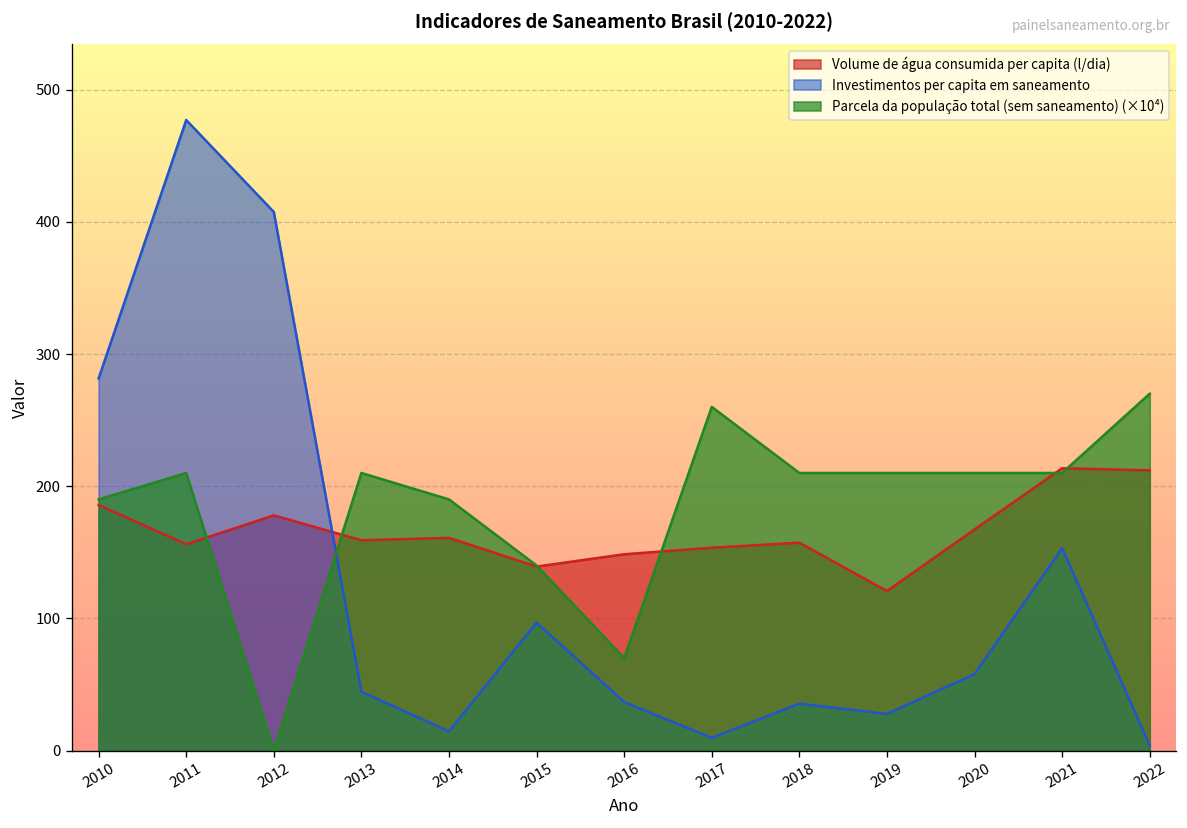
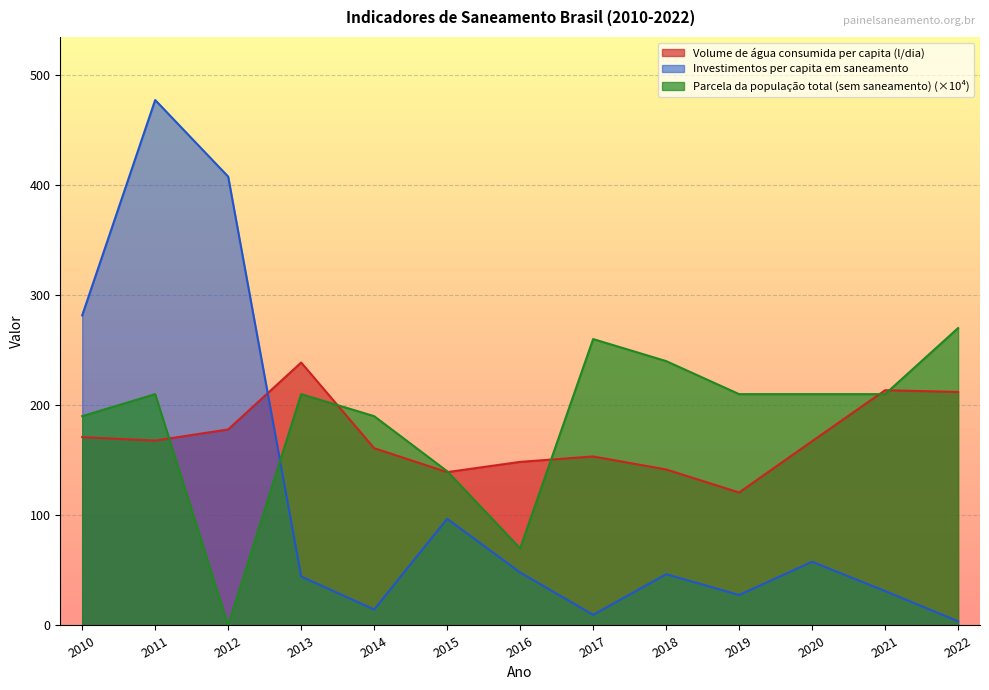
  {
    "Volume de água consumida per capita (l/dia)": {
-     "2010": 186,
-     "2011": 156,
+     "2010": 171,
+     "2011": 168,
      "2012": 178,
-     "2013": 159,
+     "2013": 239,
      "2014": 161,
      "2016": 149,
      "2017": 153,
-     "2018": 157,
+     "2018": 142,
      "2019": 121,
      "2020": 167,
      "2021": 214,
      "2022": 212
    },
    "Investimentos per capita em saneamento": {
      "2010": 281,
      "2011": 477,
      "2012": 407,
      "2013": 44,
      "2014": 15,
      "2015": 97,
-     "2016": 37,
+     "2016": 48,
      "2017": 10,
-     "2018": 36,
+     "2018": 47,
      "2019": 28,
      "2020": 58,
-     "2021": 153,
+     "2021": 31,
      "2022": 4
    },
    "Parcela da população total (sem saneamento) (×10⁴)": {
      "2010": 190,
      "2011": 210,
      "2012": 0,
      "2013": 210,
      "2014": 190,
      "2016": 70,
      "2017": 260,
-     "2018": 210,
+     "2018": 240,
      "2019": 210,
      "2020": 210,
      "2021": 210,
      "2022": 270
    }
  }
